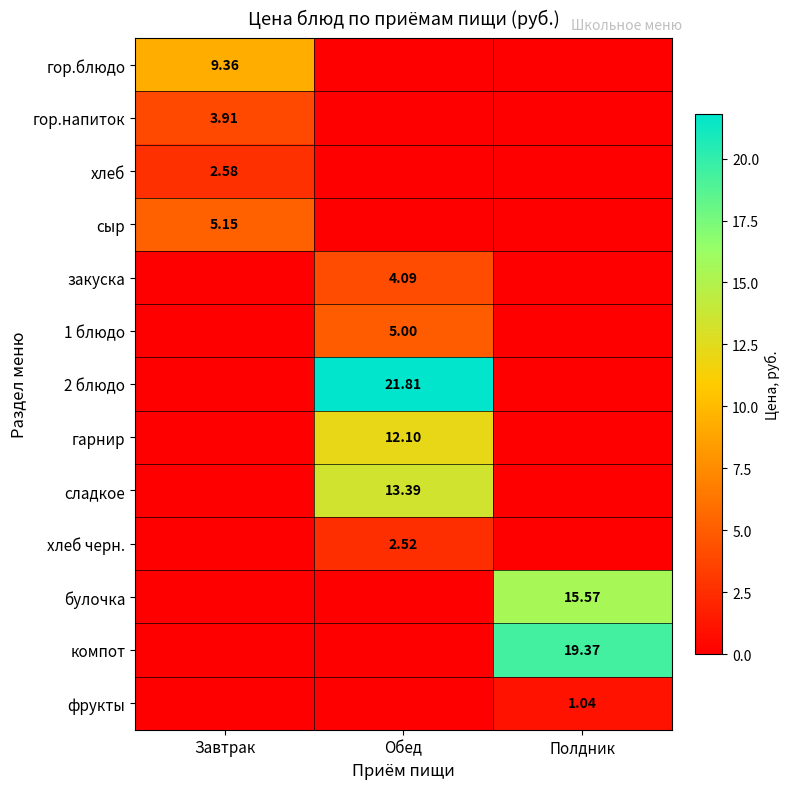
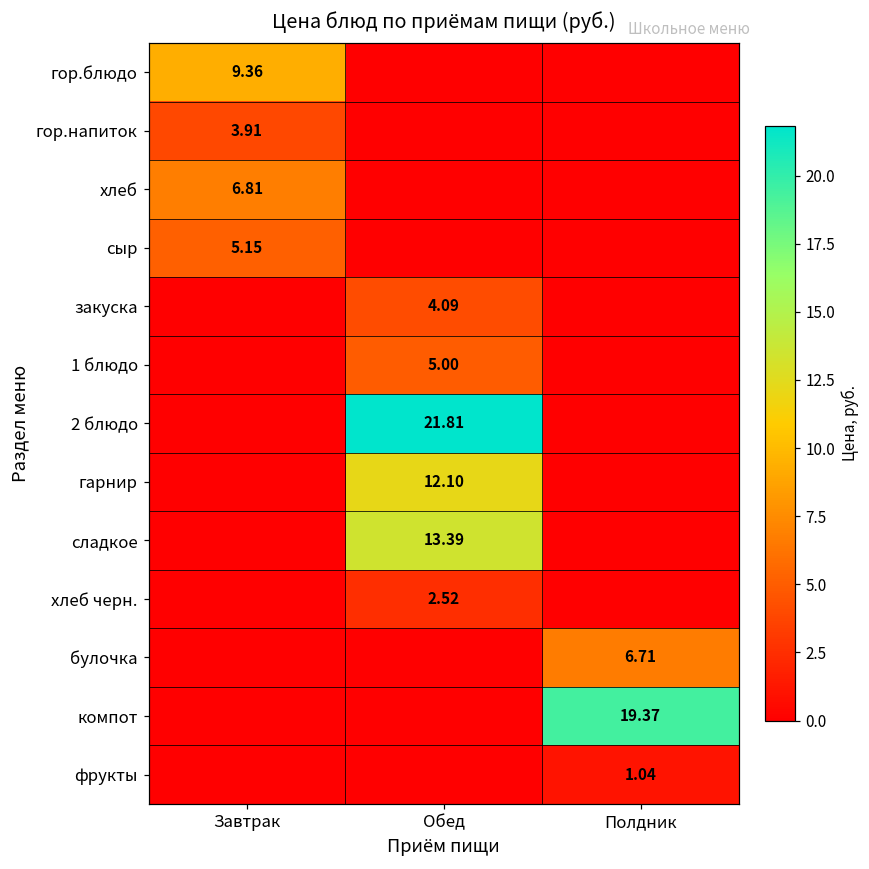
  {
    "гор.блюдо": {
      "Завтрак": 9.36
    },
    "гор.напиток": {
      "Завтрак": 3.91
    },
    "хлеб": {
-     "Завтрак": 2.58
+     "Завтрак": 6.81
    },
    "сыр": {
      "Завтрак": 5.15
    },
    "закуска": {
      "Обед": 4.09
    },
    "1 блюдо": {
      "Обед": 5.00
    },
    "2 блюдо": {
      "Обед": 21.81
    },
    "гарнир": {
      "Обед": 12.10
    },
    "сладкое": {
      "Обед": 13.39
    },
    "хлеб черн.": {
      "Обед": 2.52
    },
    "булочка": {
-     "Полдник": 15.57
+     "Полдник": 6.71
    },
    "компот": {
      "Полдник": 19.37
    },
    "фрукты": {
      "Полдник": 1.04
    }
  }
